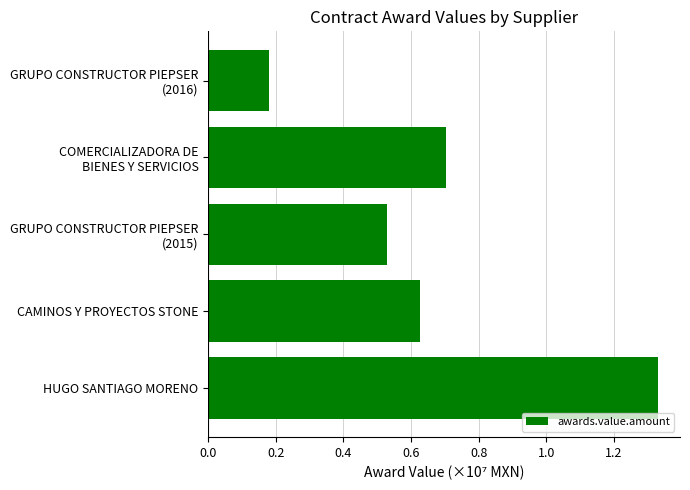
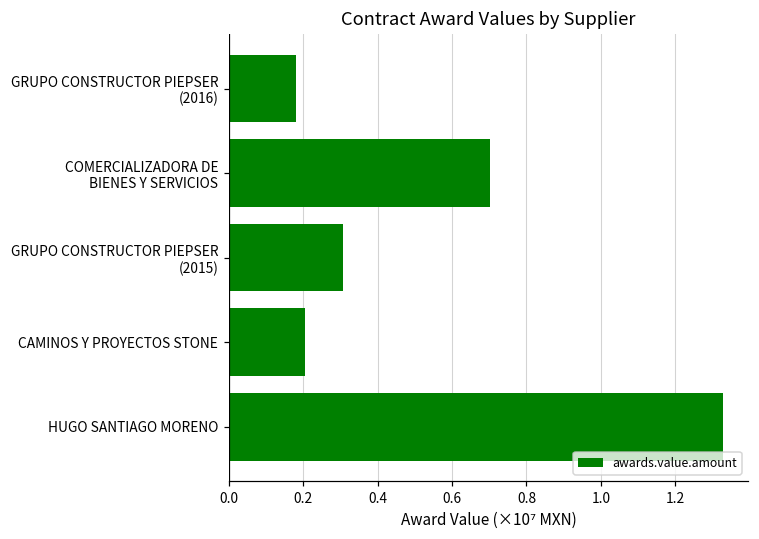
  {
    "GRUPO CONSTRUCTOR PIEPSER (2016)": 0.18,
    "COMERCIALIZADORA DE BIENES Y SERVICIOS": 0.70,
-   "GRUPO CONSTRUCTOR PIEPSER (2015)": 0.53,
-   "CAMINOS Y PROYECTOS STONE": 0.63,
+   "GRUPO CONSTRUCTOR PIEPSER (2015)": 0.31,
+   "CAMINOS Y PROYECTOS STONE": 0.20,
    "HUGO SANTIAGO MORENO": 1.33
  }
